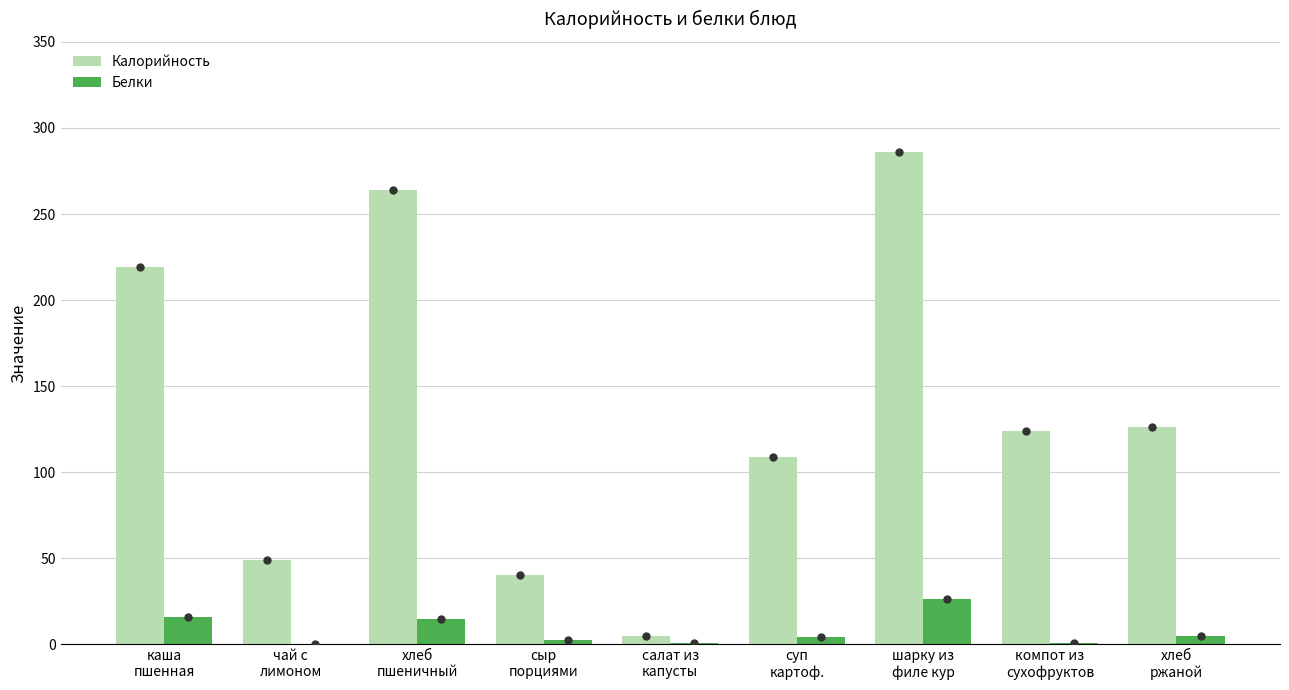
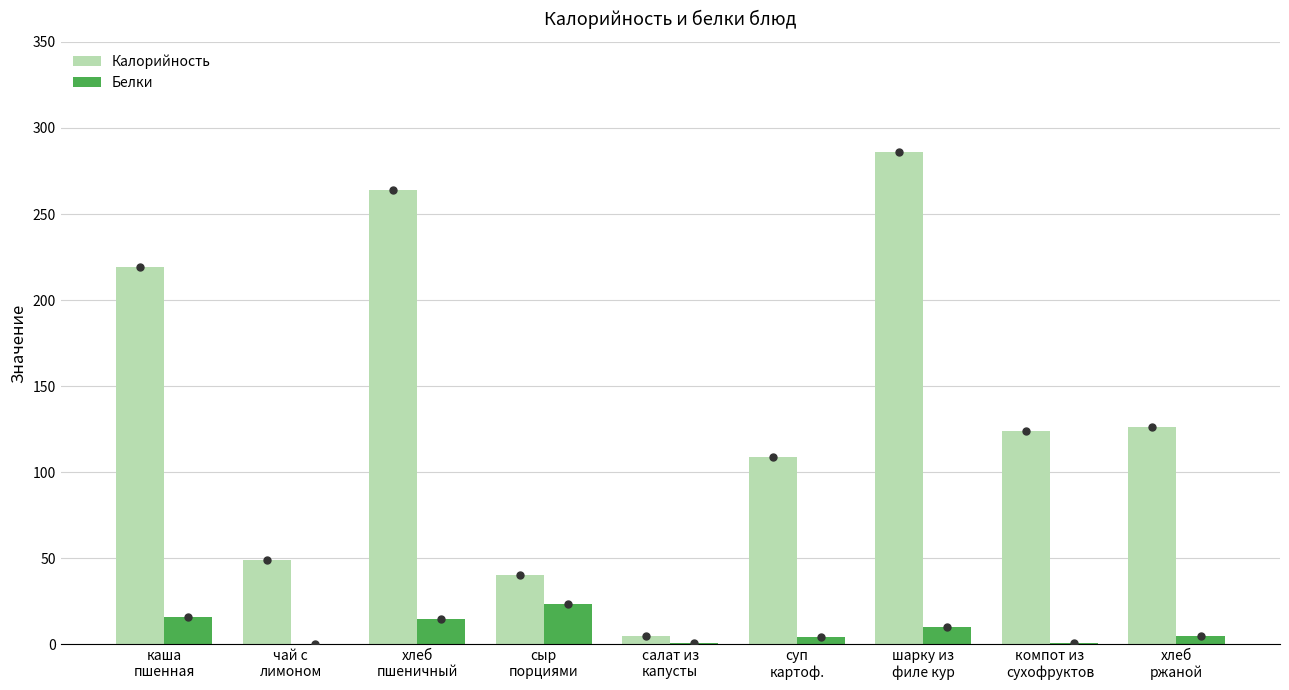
  {
    "Калорийность": {
      "каша пшенная": 219,
      "чай с лимоном": 49,
      "хлеб пшеничный": 264,
      "сыр порциями": 40,
      "салат из капусты": 5,
      "суп картоф.": 109,
      "шарку из филе кур": 286,
      "компот из сухофруктов": 124,
      "хлеб ржаной": 126
    },
    "Белки": {
      "каша пшенная": 16,
      "хлеб пшеничный": 15,
-     "сыр порциями": 3,
+     "сыр порциями": 24,
      "суп картоф.": 4,
-     "шарку из филе кур": 26,
+     "шарку из филе кур": 10,
      "хлеб ржаной": 5
    }
  }
